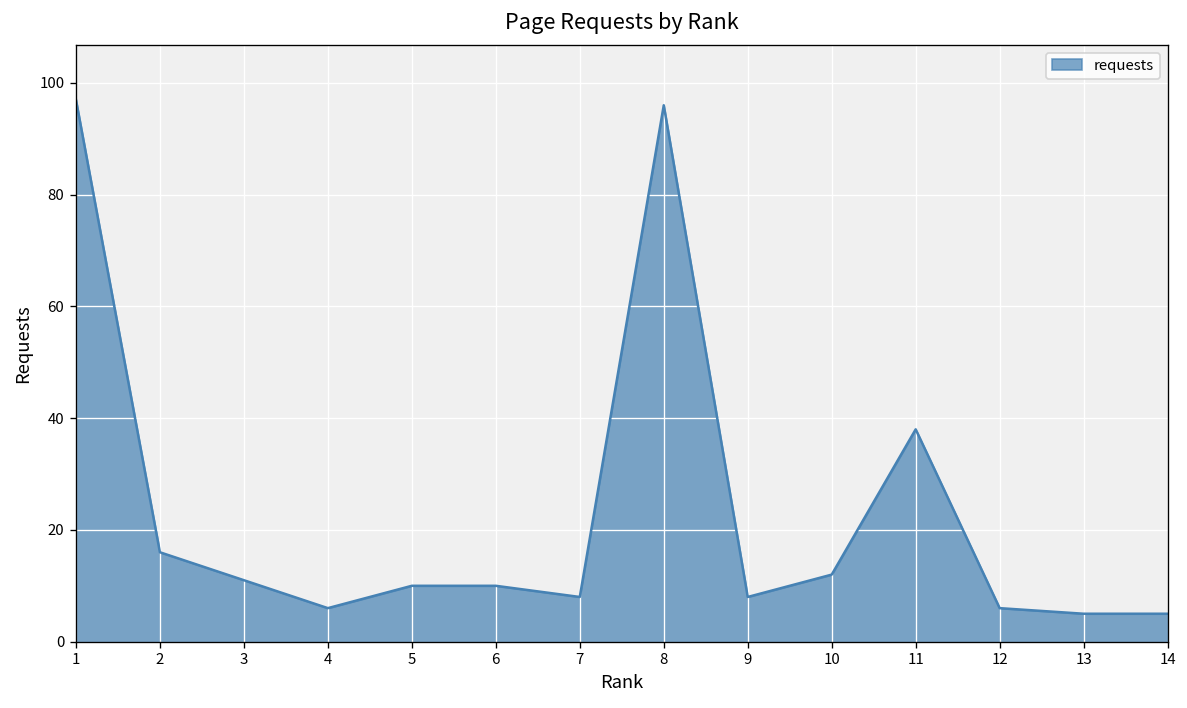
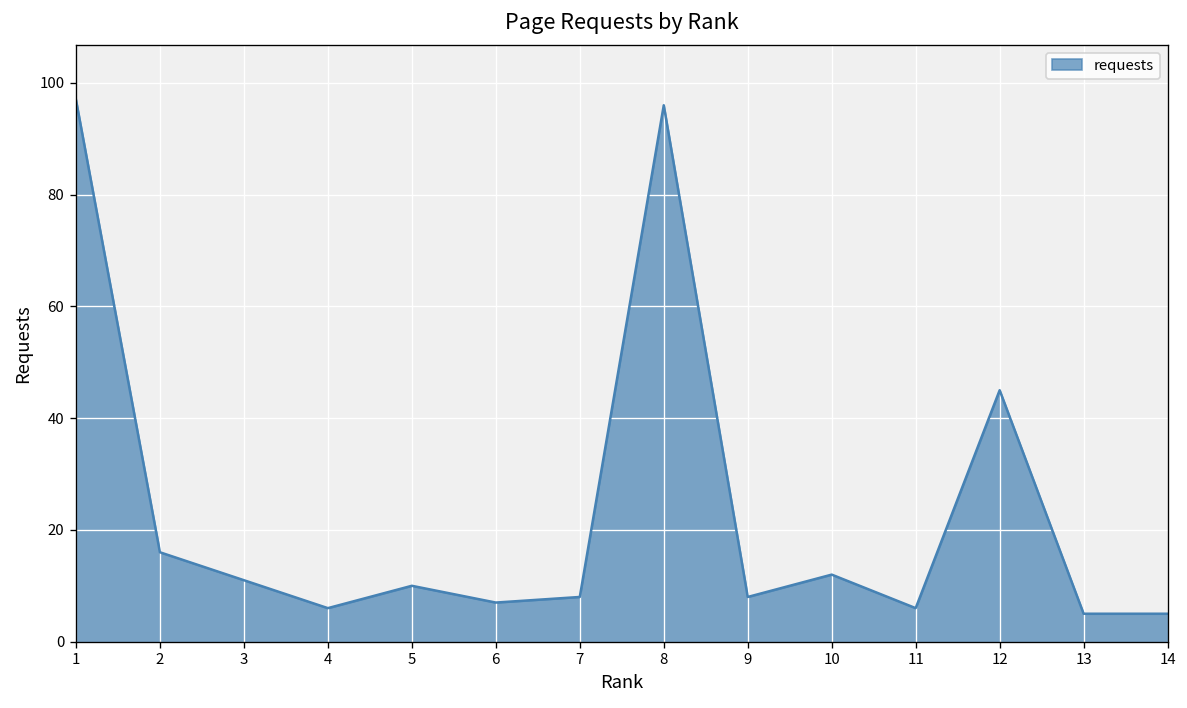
  {
    "1": 97,
    "2": 16,
    "3": 11,
    "4": 6,
    "5": 10,
-   "6": 10,
+   "6": 7,
    "7": 8,
    "8": 96,
    "9": 8,
    "10": 12,
-   "11": 38,
-   "12": 6,
+   "11": 6,
+   "12": 45,
    "13": 5,
    "14": 5
  }
